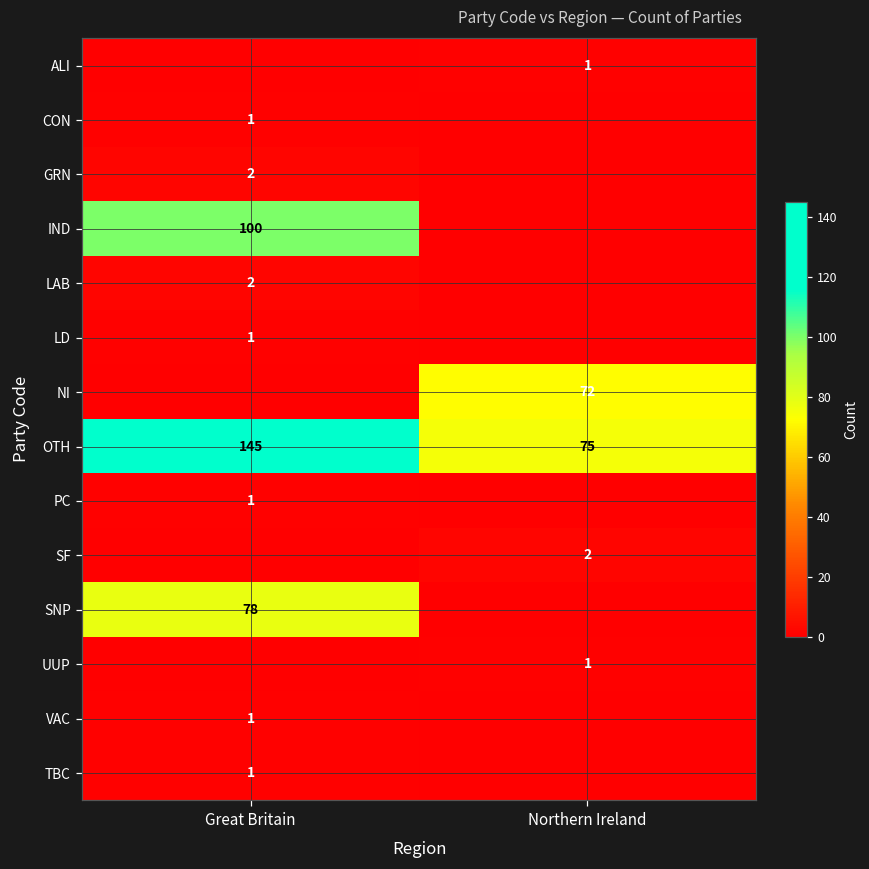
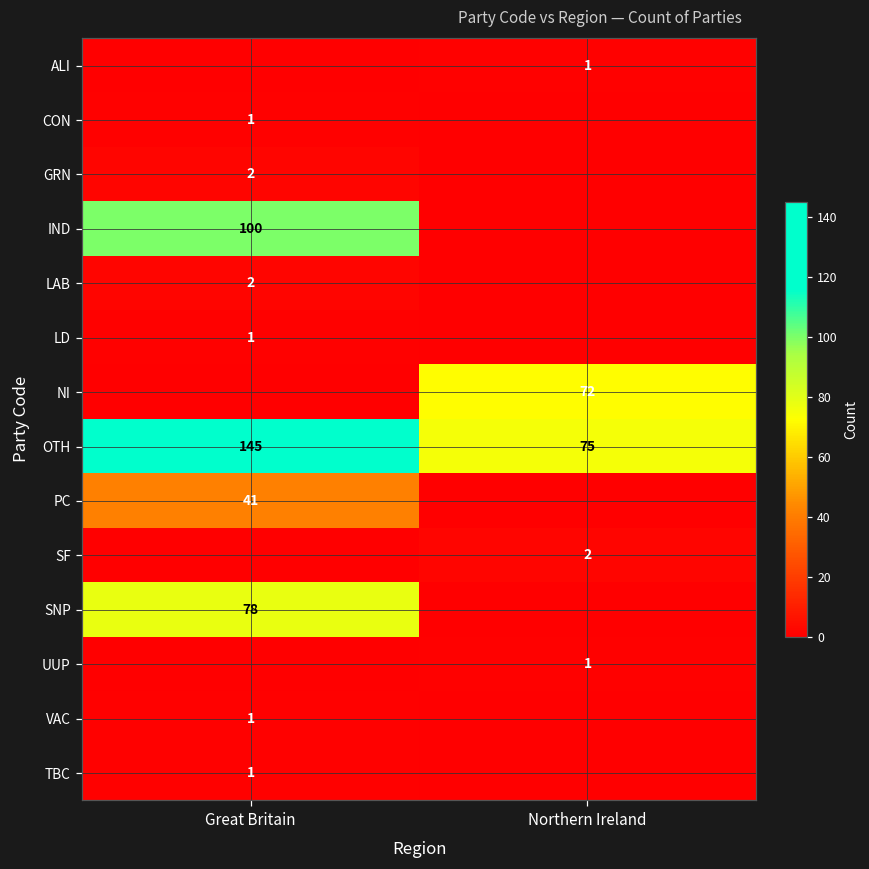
  {
    "ALI": {
      "Northern Ireland": 1
    },
    "CON": {
      "Great Britain": 1
    },
    "GRN": {
      "Great Britain": 2
    },
    "IND": {
      "Great Britain": 100
    },
    "LAB": {
      "Great Britain": 2
    },
    "LD": {
      "Great Britain": 1
    },
    "NI": {
      "Northern Ireland": 72
    },
    "OTH": {
      "Great Britain": 145,
      "Northern Ireland": 75
    },
    "PC": {
-     "Great Britain": 1
+     "Great Britain": 41
    },
    "SF": {
      "Northern Ireland": 2
    },
    "SNP": {
      "Great Britain": 78
    },
    "UUP": {
      "Northern Ireland": 1
    },
    "VAC": {
      "Great Britain": 1
    },
    "TBC": {
      "Great Britain": 1
    }
  }
